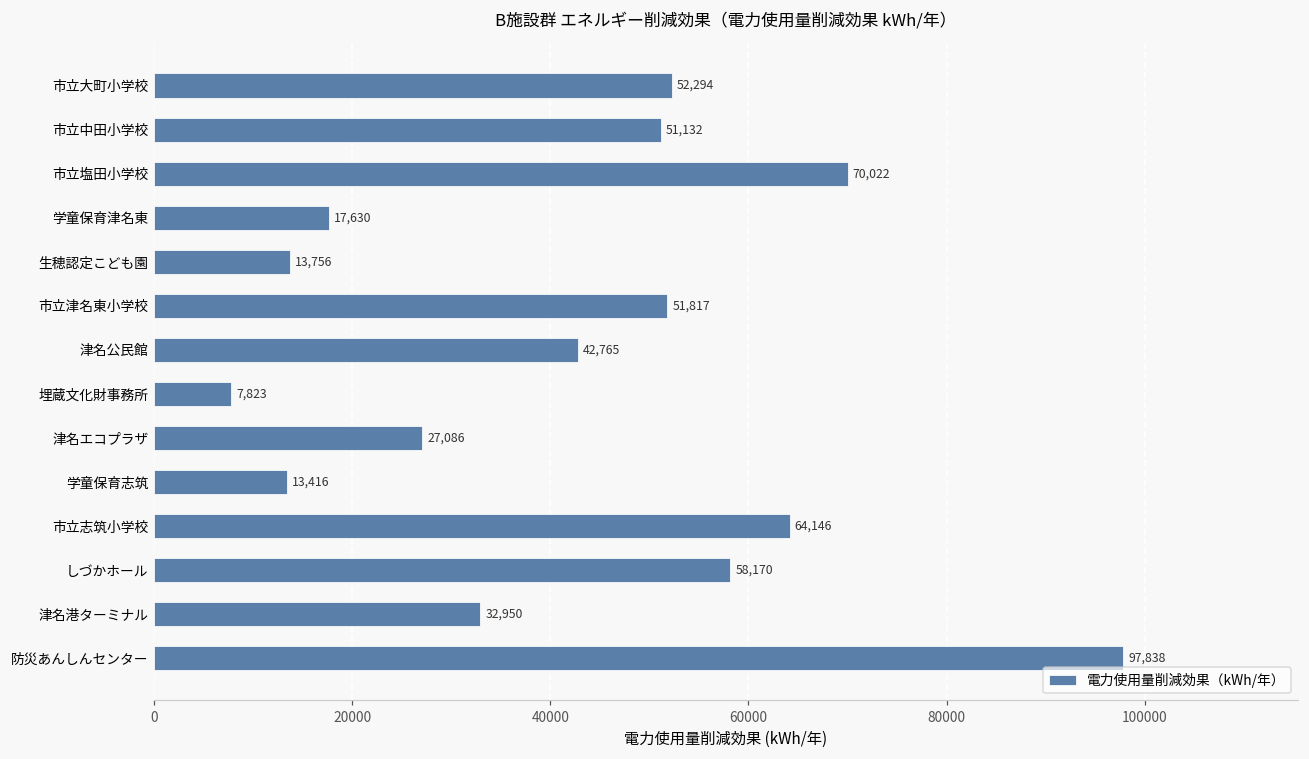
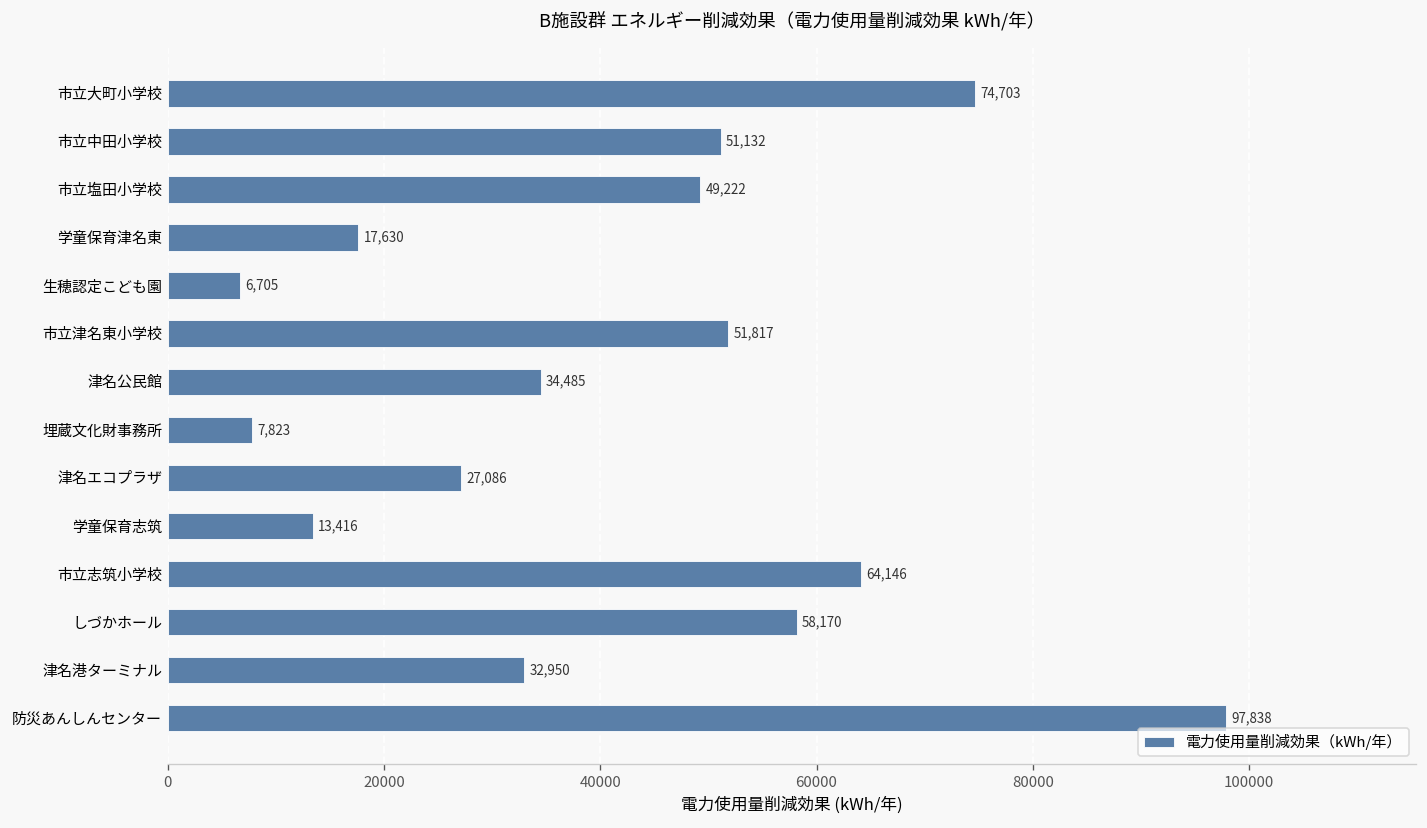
  {
-   "市立大町小学校": "52,294",
+   "市立大町小学校": "74,703",
    "市立中田小学校": "51,132",
-   "市立塩田小学校": "70,022",
+   "市立塩田小学校": "49,222",
    "学童保育津名東": "17,630",
-   "生穂認定こども園": "13,756",
+   "生穂認定こども園": "6,705",
    "市立津名東小学校": "51,817",
-   "津名公民館": "42,765",
+   "津名公民館": "34,485",
    "埋蔵文化財事務所": "7,823",
    "津名エコプラザ": "27,086",
    "学童保育志筑": "13,416",
    "市立志筑小学校": "64,146",
    "しづかホール": "58,170",
    "津名港ターミナル": "32,950",
    "防災あんしんセンター": "97,838"
  }
